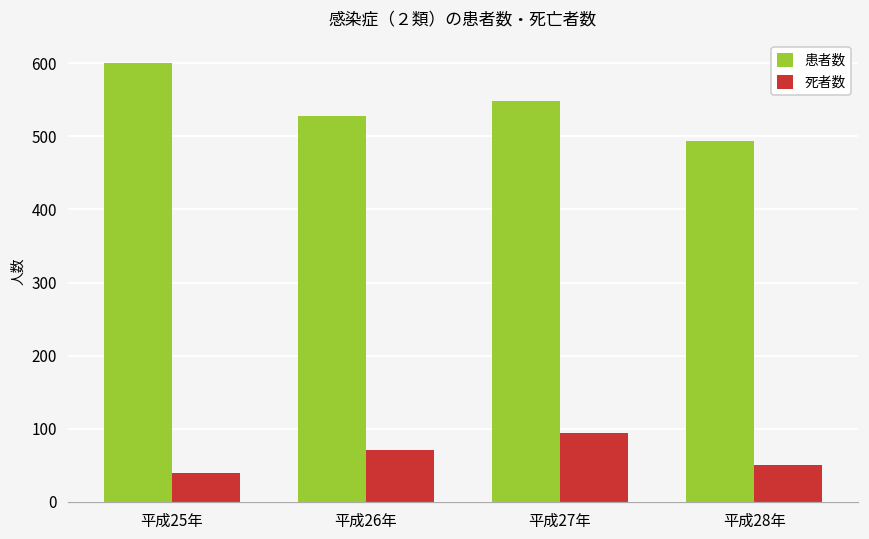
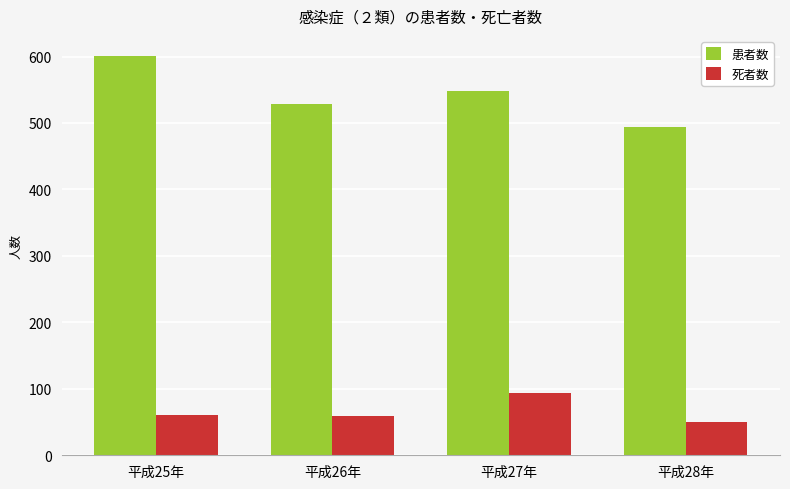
  {
    "患者数": {
      "平成25年": 600,
      "平成26年": 530,
      "平成27年": 550,
      "平成28年": 490
    },
    "死者数": {
-     "平成25年": 40,
-     "平成26年": 70,
+     "平成25年": 60,
+     "平成26年": 60,
      "平成27年": 90,
      "平成28年": 50
    }
  }
